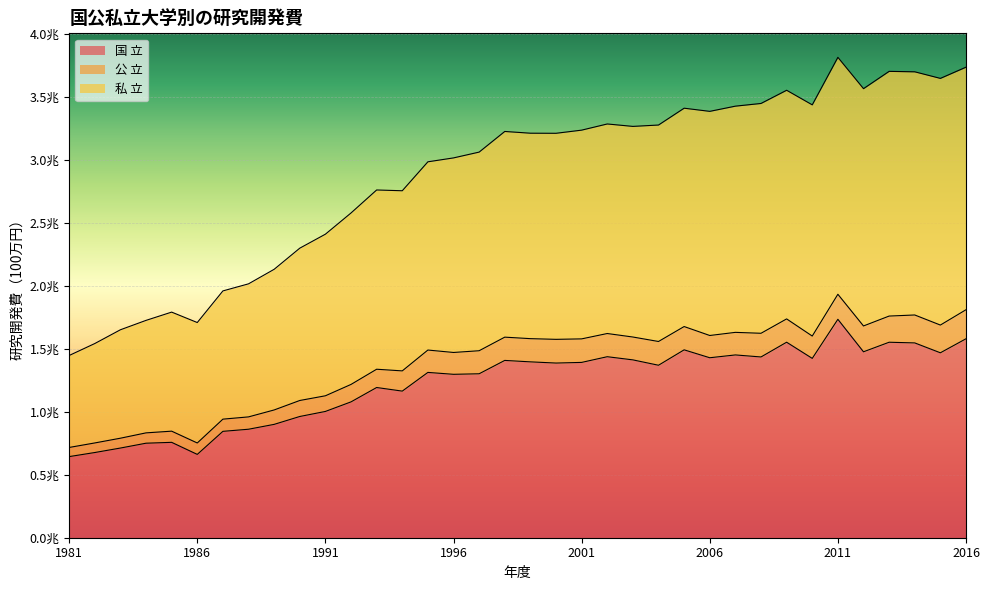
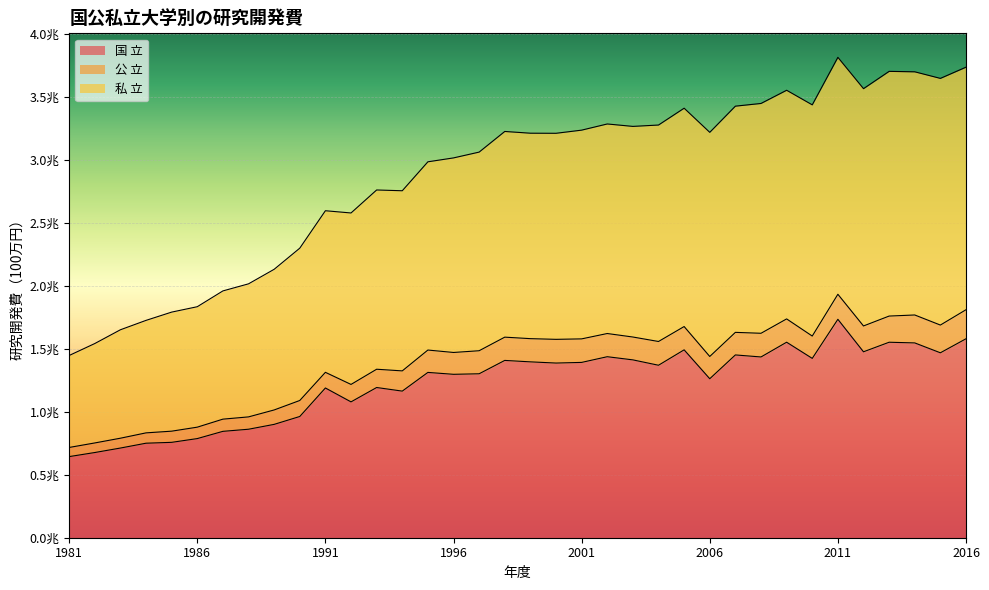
  {
    "国 立": {
      "1981": "0.64兆",
-     "1986": "0.66兆",
-     "1991": "1.00兆",
+     "1986": "0.79兆",
+     "1991": "1.19兆",
      "1996": "1.30兆",
      "2001": "1.39兆",
-     "2006": "1.43兆",
+     "2006": "1.26兆",
      "2011": "1.73兆",
      "2016": "1.58兆"
    }
  }
